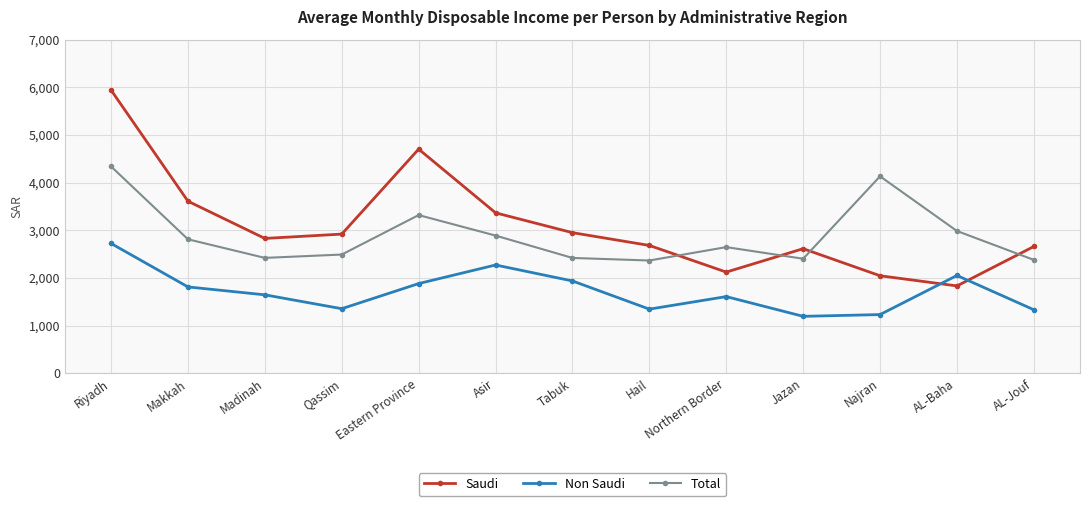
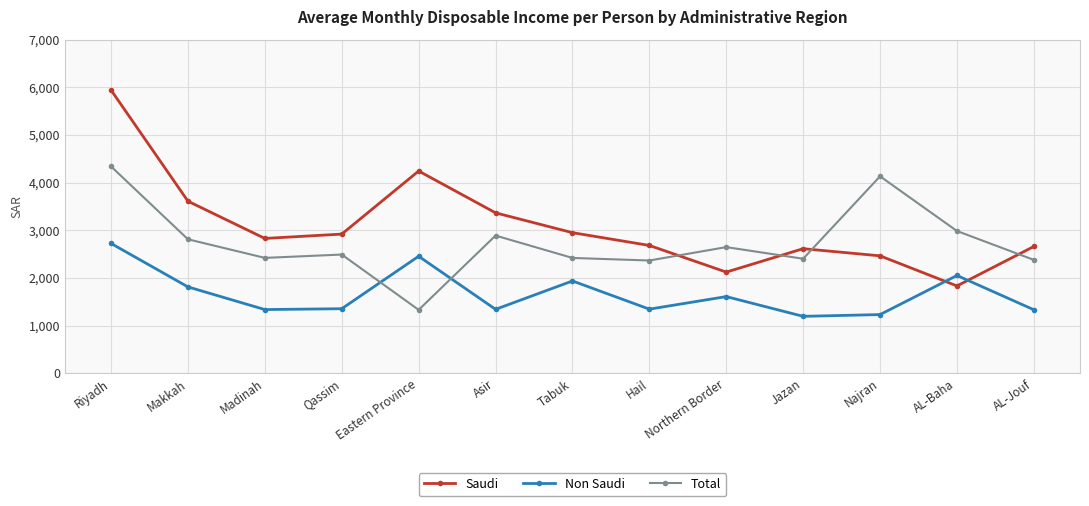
  {
    "Saudi": {
      "Riyadh": "5,900",
      "Makkah": "3,600",
      "Madinah": "2,800",
      "Qassim": "2,900",
-     "Eastern Province": "4,700",
+     "Eastern Province": "4,200",
      "Asir": "3,400",
      "Tabuk": "3,000",
      "Hail": "2,700",
      "Northern Border": "2,100",
      "Jazan": "2,600",
-     "Najran": "2,000",
+     "Najran": "2,500",
      "AL-Baha": "1,800",
      "AL-Jouf": "2,700"
    },
    "Non Saudi": {
      "Riyadh": "2,700",
      "Makkah": "1,800",
-     "Madinah": "1,600",
+     "Madinah": "1,300",
      "Qassim": "1,400",
-     "Eastern Province": "1,900",
-     "Asir": "2,300",
+     "Eastern Province": "2,500",
+     "Asir": "1,300",
      "Tabuk": "1,900",
      "Hail": "1,300",
      "Northern Border": "1,600",
      "Jazan": "1,200",
      "Najran": "1,200",
      "AL-Baha": "2,100",
      "AL-Jouf": "1,300"
    },
    "Total": {
      "Riyadh": "4,300",
      "Makkah": "2,800",
      "Madinah": "2,400",
      "Qassim": "2,500",
-     "Eastern Province": "3,300",
+     "Eastern Province": "1,300",
      "Asir": "2,900",
      "Tabuk": "2,400",
      "Hail": "2,400",
      "Northern Border": "2,600",
      "Jazan": "2,400",
      "Najran": "4,100",
      "AL-Baha": "3,000",
      "AL-Jouf": "2,400"
    }
  }
